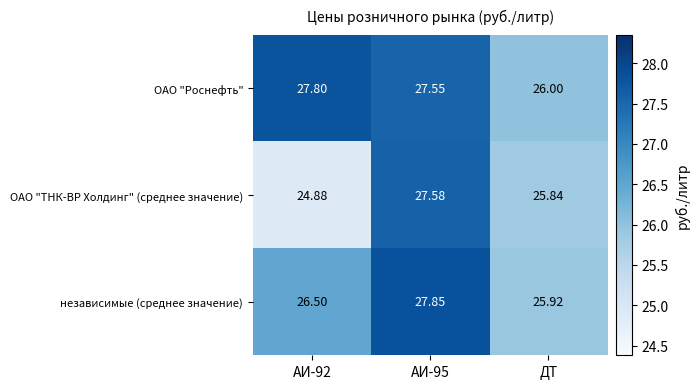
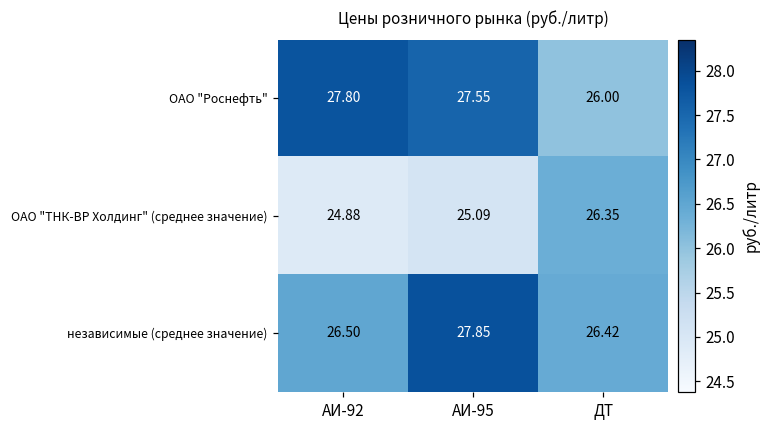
  {
    "ОАО \"Роснефть\"": {
      "АИ-92": 27.80,
      "АИ-95": 27.55,
      "ДТ": 26.00
    },
    "ОАО \"ТНК-ВР Холдинг\" (среднее значение)": {
      "АИ-92": 24.88,
-     "АИ-95": 27.58,
-     "ДТ": 25.84
+     "АИ-95": 25.09,
+     "ДТ": 26.35
    },
    "независимые (среднее значение)": {
      "АИ-92": 26.50,
      "АИ-95": 27.85,
-     "ДТ": 25.92
+     "ДТ": 26.42
    }
  }
